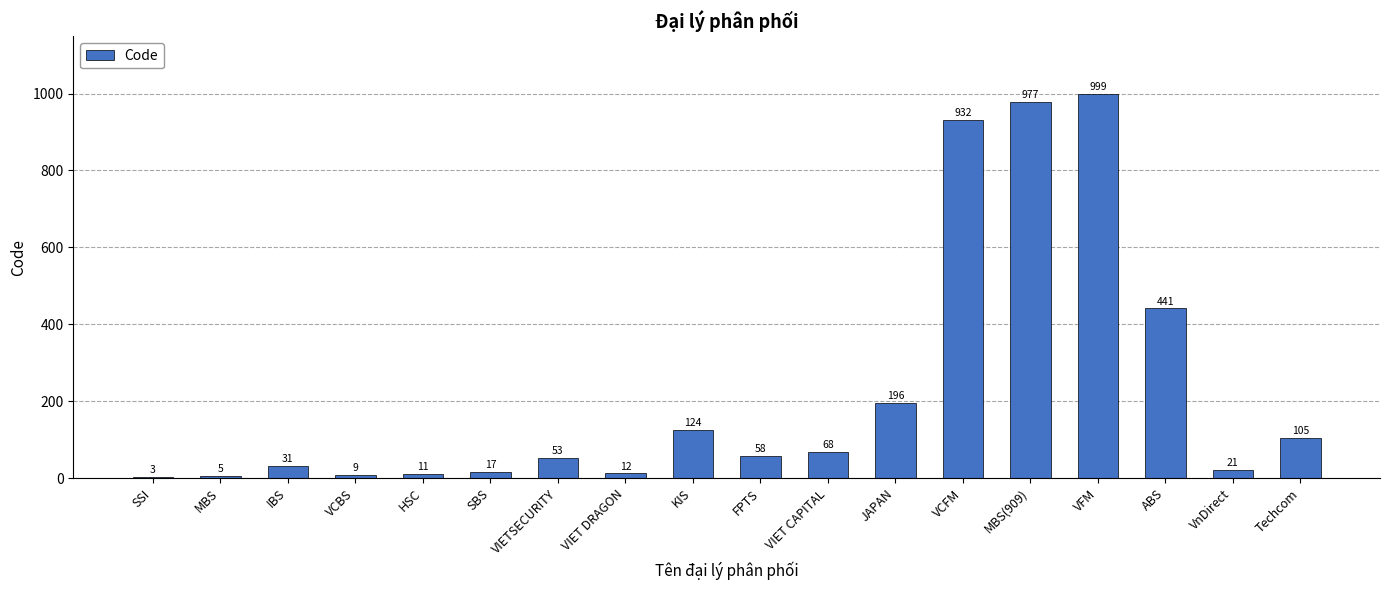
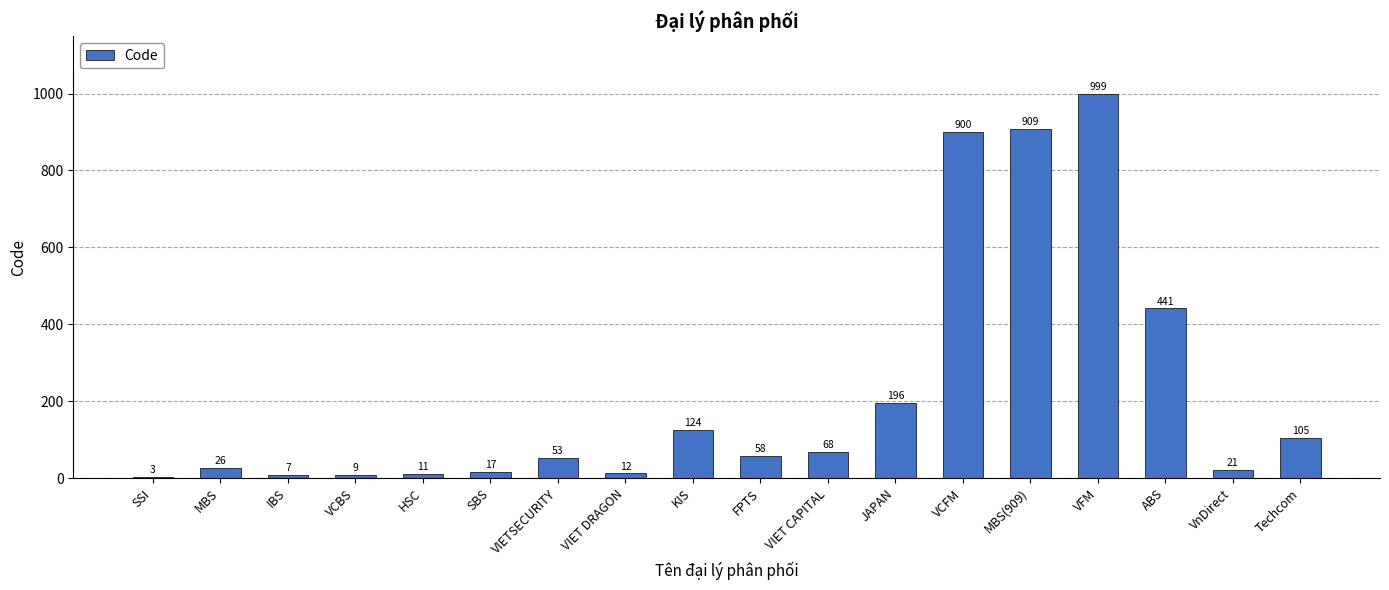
  {
    "SSI": 3,
-   "MBS": 5,
-   "IBS": 31,
+   "MBS": 26,
+   "IBS": 7,
    "VCBS": 9,
    "HSC": 11,
    "SBS": 17,
    "VIETSECURITY": 53,
    "VIET DRAGON": 12,
    "KIS": 124,
    "FPTS": 58,
    "VIET CAPITAL": 68,
    "JAPAN": 196,
-   "VCFM": 932,
-   "MBS(909)": 977,
+   "VCFM": 900,
+   "MBS(909)": 909,
    "VFM": 999,
    "ABS": 441,
    "VnDirect": 21,
    "Techcom": 105
  }
